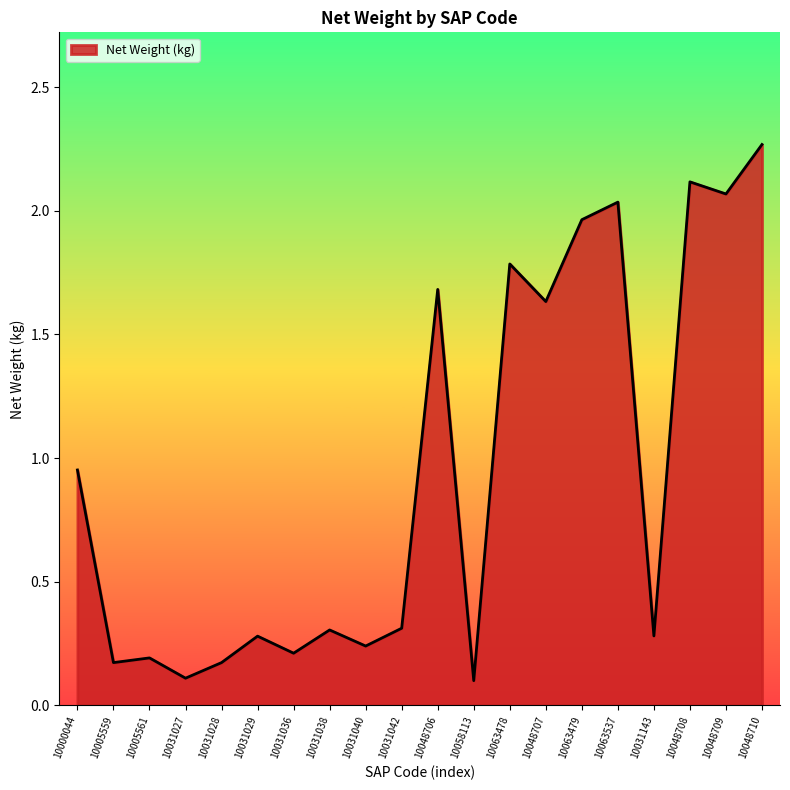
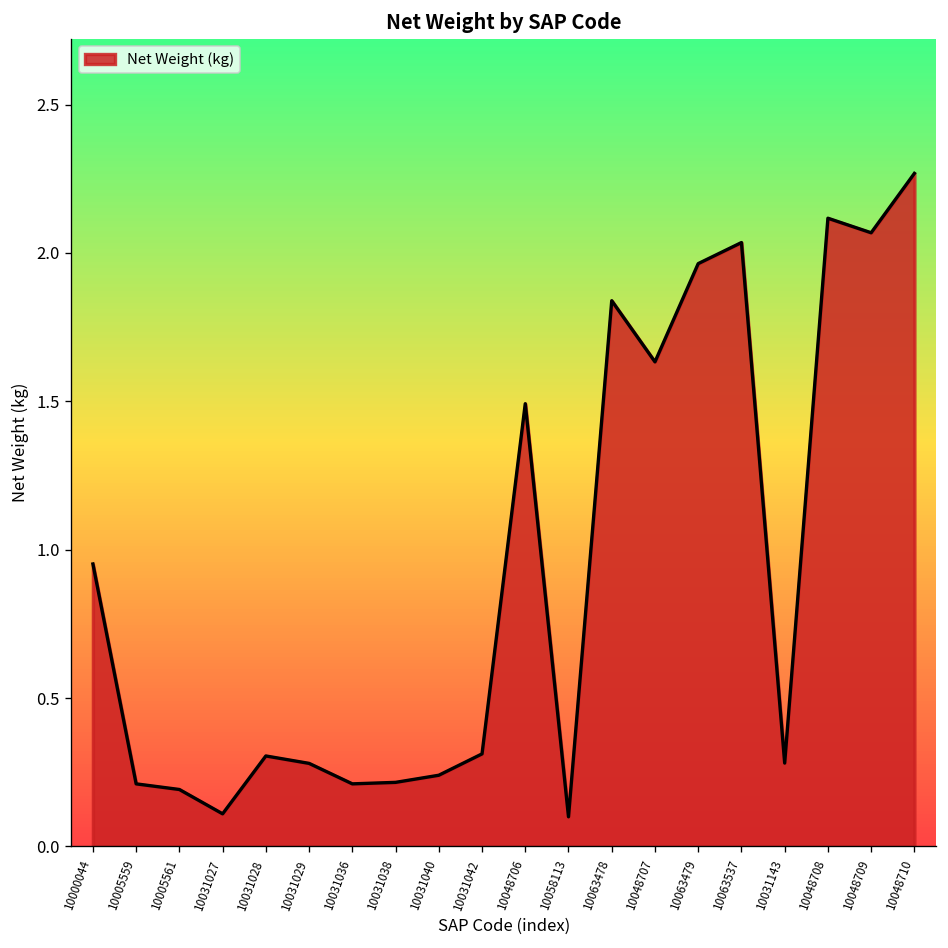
  {
    "10000044": 0.95,
-   "10005559": 0.17,
+   "10005559": 0.21,
    "10005561": 0.19,
    "10031027": 0.11,
-   "10031028": 0.17,
+   "10031028": 0.31,
    "10031029": 0.28,
    "10031036": 0.21,
-   "10031038": 0.31,
+   "10031038": 0.22,
    "10031040": 0.24,
    "10031042": 0.31,
-   "10048706": 1.68,
+   "10048706": 1.49,
    "10058113": 0.10,
-   "10063478": 1.79,
+   "10063478": 1.84,
    "10048707": 1.63,
    "10063479": 1.96,
    "10063537": 2.04,
    "10031143": 0.28,
    "10048708": 2.12,
    "10048709": 2.07,
    "10048710": 2.27
  }
